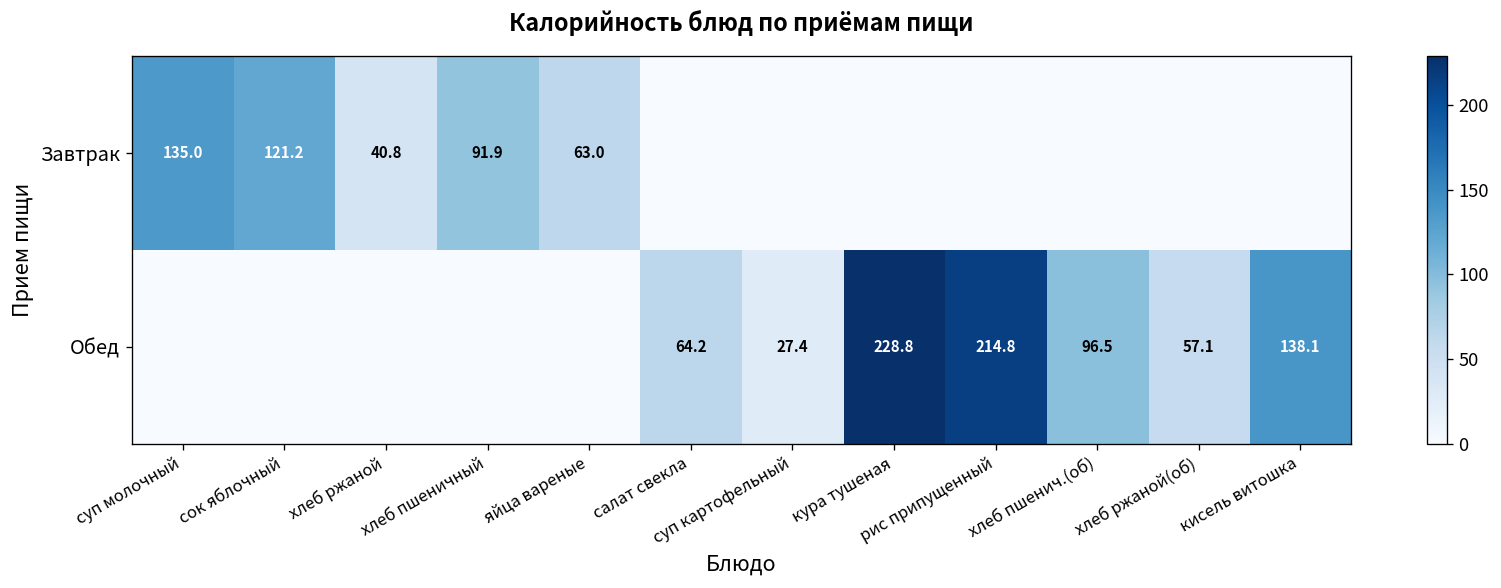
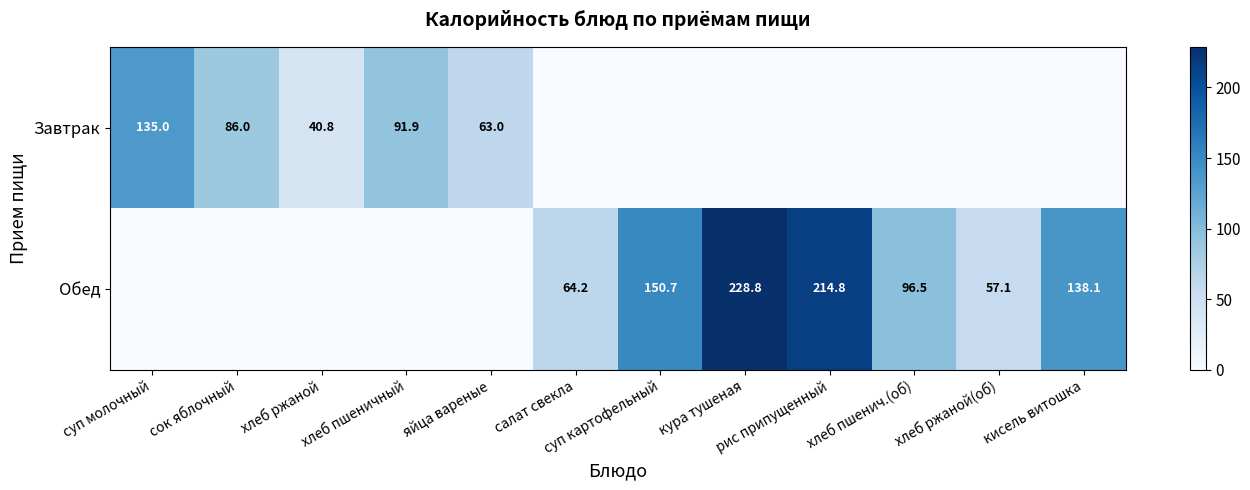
  {
    "Завтрак": {
      "суп молочный": 135.0,
-     "сок яблочный": 121.2,
+     "сок яблочный": 86.0,
      "хлеб ржаной": 40.8,
      "хлеб пшеничный": 91.9,
      "яйца вареные": 63.0
    },
    "Обед": {
      "салат свекла": 64.2,
-     "суп картофельный": 27.4,
+     "суп картофельный": 150.7,
      "кура тушеная": 228.8,
      "рис припущенный": 214.8,
      "хлеб пшенич.(об)": 96.5,
      "хлеб ржаной(об)": 57.1,
      "кисель витошка": 138.1
    }
  }
